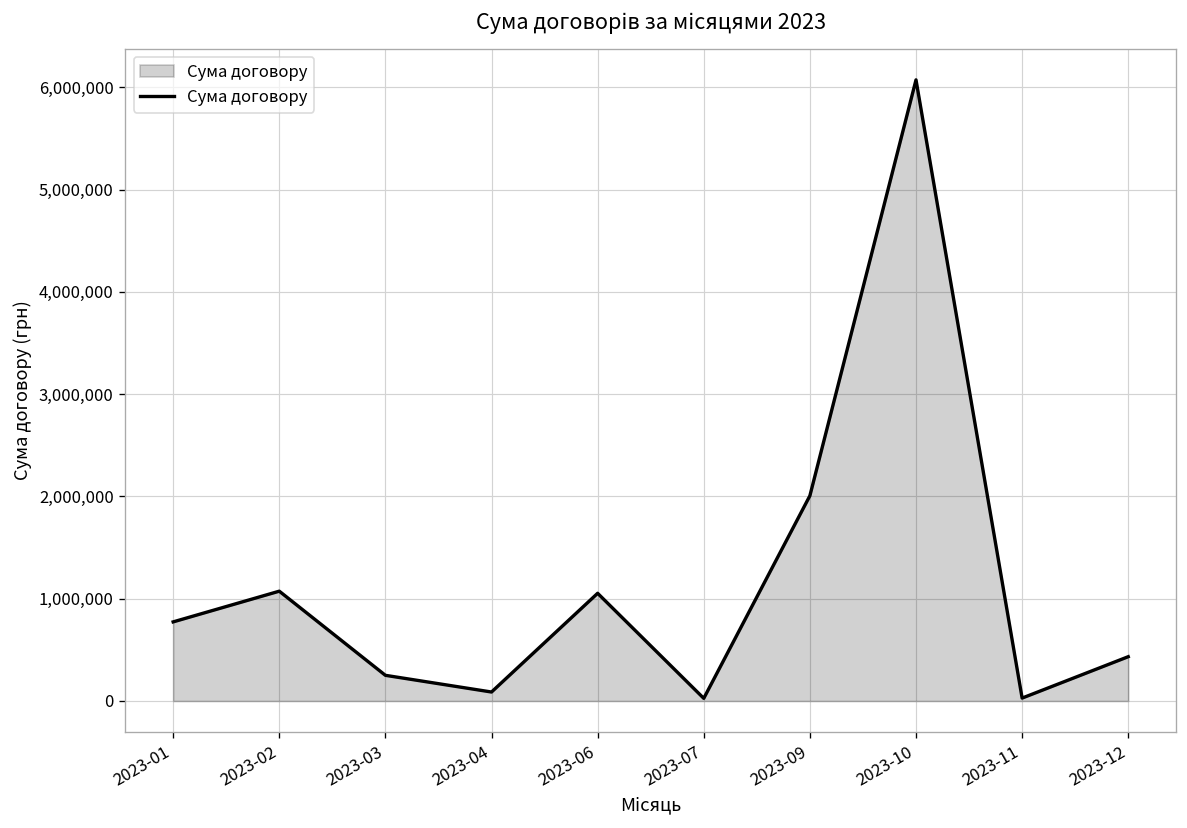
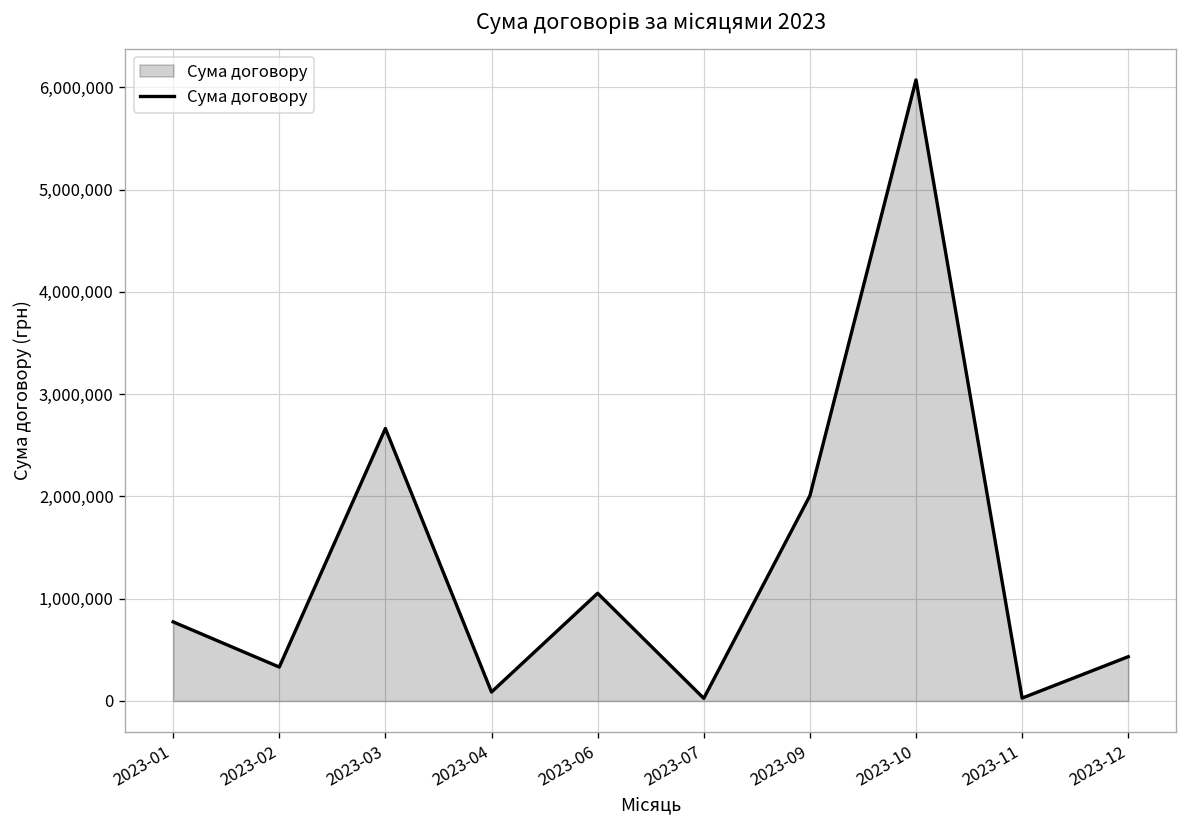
  {
    "2023-01": "800,000",
-   "2023-02": "1,100,000",
-   "2023-03": "300,000",
+   "2023-02": "300,000",
+   "2023-03": "2,700,000",
    "2023-04": "100,000",
    "2023-06": "1,100,000",
    "2023-07": "0",
    "2023-09": "2,000,000",
    "2023-10": "6,100,000",
    "2023-11": "0",
    "2023-12": "400,000"
  }
